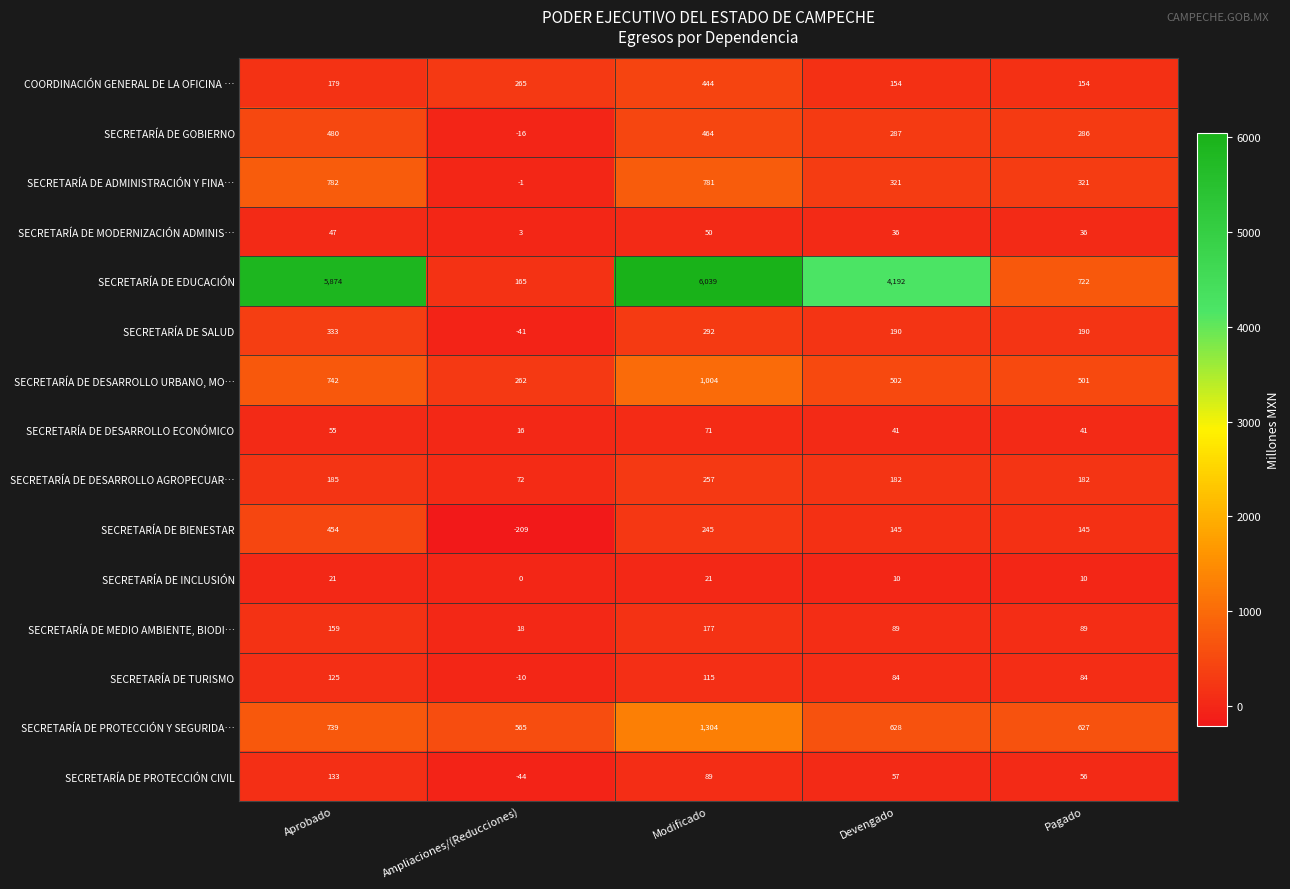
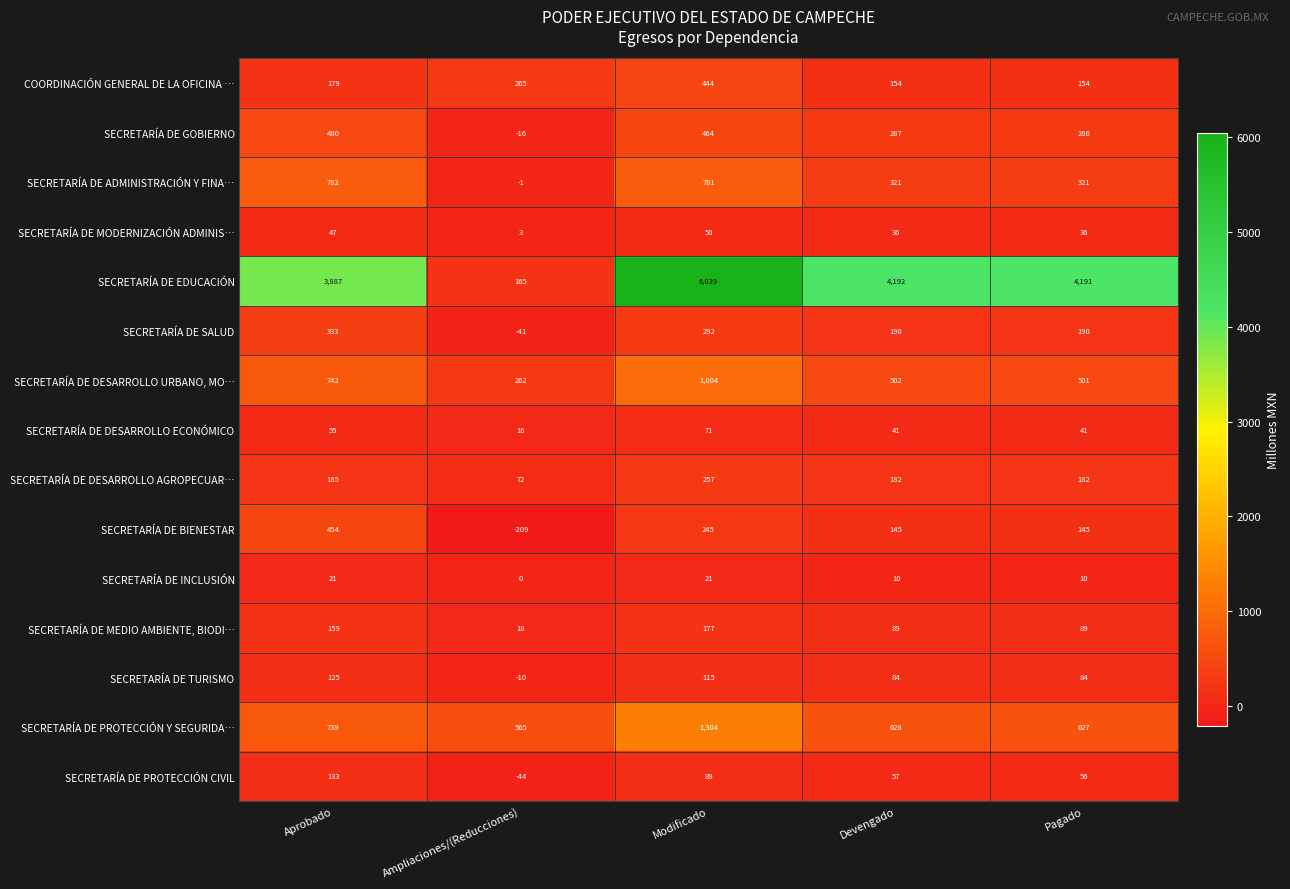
  {
    "COORDINACIÓN GENERAL DE LA OFICINA …": {
      "Aprobado": "179",
      "Ampliaciones/(Reducciones)": "265",
      "Modificado": "444",
      "Devengado": "154",
      "Pagado": "154"
    },
    "SECRETARÍA DE GOBIERNO": {
      "Aprobado": "480",
      "Ampliaciones/(Reducciones)": "-16",
      "Modificado": "464",
      "Devengado": "287",
      "Pagado": "286"
    },
    "SECRETARÍA DE ADMINISTRACIÓN Y FINA…": {
      "Aprobado": "782",
      "Ampliaciones/(Reducciones)": "-1",
      "Modificado": "781",
      "Devengado": "321",
      "Pagado": "321"
    },
    "SECRETARÍA DE MODERNIZACIÓN ADMINIS…": {
      "Aprobado": "47",
      "Ampliaciones/(Reducciones)": "3",
      "Modificado": "50",
      "Devengado": "36",
      "Pagado": "36"
    },
    "SECRETARÍA DE EDUCACIÓN": {
-     "Aprobado": "5,874",
+     "Aprobado": "3,887",
      "Ampliaciones/(Reducciones)": "165",
      "Modificado": "6,039",
      "Devengado": "4,192",
-     "Pagado": "722"
+     "Pagado": "4,191"
    },
    "SECRETARÍA DE SALUD": {
      "Aprobado": "333",
      "Ampliaciones/(Reducciones)": "-41",
      "Modificado": "292",
      "Devengado": "190",
      "Pagado": "190"
    },
    "SECRETARÍA DE DESARROLLO URBANO, MO…": {
      "Aprobado": "742",
      "Ampliaciones/(Reducciones)": "262",
      "Modificado": "1,004",
      "Devengado": "502",
      "Pagado": "501"
    },
    "SECRETARÍA DE DESARROLLO ECONÓMICO": {
      "Aprobado": "55",
      "Ampliaciones/(Reducciones)": "16",
      "Modificado": "71",
      "Devengado": "41",
      "Pagado": "41"
    },
    "SECRETARÍA DE DESARROLLO AGROPECUAR…": {
      "Aprobado": "185",
      "Ampliaciones/(Reducciones)": "72",
      "Modificado": "257",
      "Devengado": "182",
      "Pagado": "182"
    },
    "SECRETARÍA DE BIENESTAR": {
      "Aprobado": "454",
      "Ampliaciones/(Reducciones)": "-209",
      "Modificado": "245",
      "Devengado": "145",
      "Pagado": "145"
    },
    "SECRETARÍA DE INCLUSIÓN": {
      "Aprobado": "21",
      "Ampliaciones/(Reducciones)": "0",
      "Modificado": "21",
      "Devengado": "10",
      "Pagado": "10"
    },
    "SECRETARÍA DE MEDIO AMBIENTE, BIODI…": {
      "Aprobado": "159",
      "Ampliaciones/(Reducciones)": "18",
      "Modificado": "177",
      "Devengado": "89",
      "Pagado": "89"
    },
    "SECRETARÍA DE TURISMO": {
      "Aprobado": "125",
      "Ampliaciones/(Reducciones)": "-10",
      "Modificado": "115",
      "Devengado": "84",
      "Pagado": "84"
    },
    "SECRETARÍA DE PROTECCIÓN Y SEGURIDA…": {
      "Aprobado": "739",
      "Ampliaciones/(Reducciones)": "565",
      "Modificado": "1,304",
      "Devengado": "628",
      "Pagado": "627"
    },
    "SECRETARÍA DE PROTECCIÓN CIVIL": {
      "Aprobado": "133",
      "Ampliaciones/(Reducciones)": "-44",
      "Modificado": "89",
      "Devengado": "57",
      "Pagado": "56"
    }
  }
